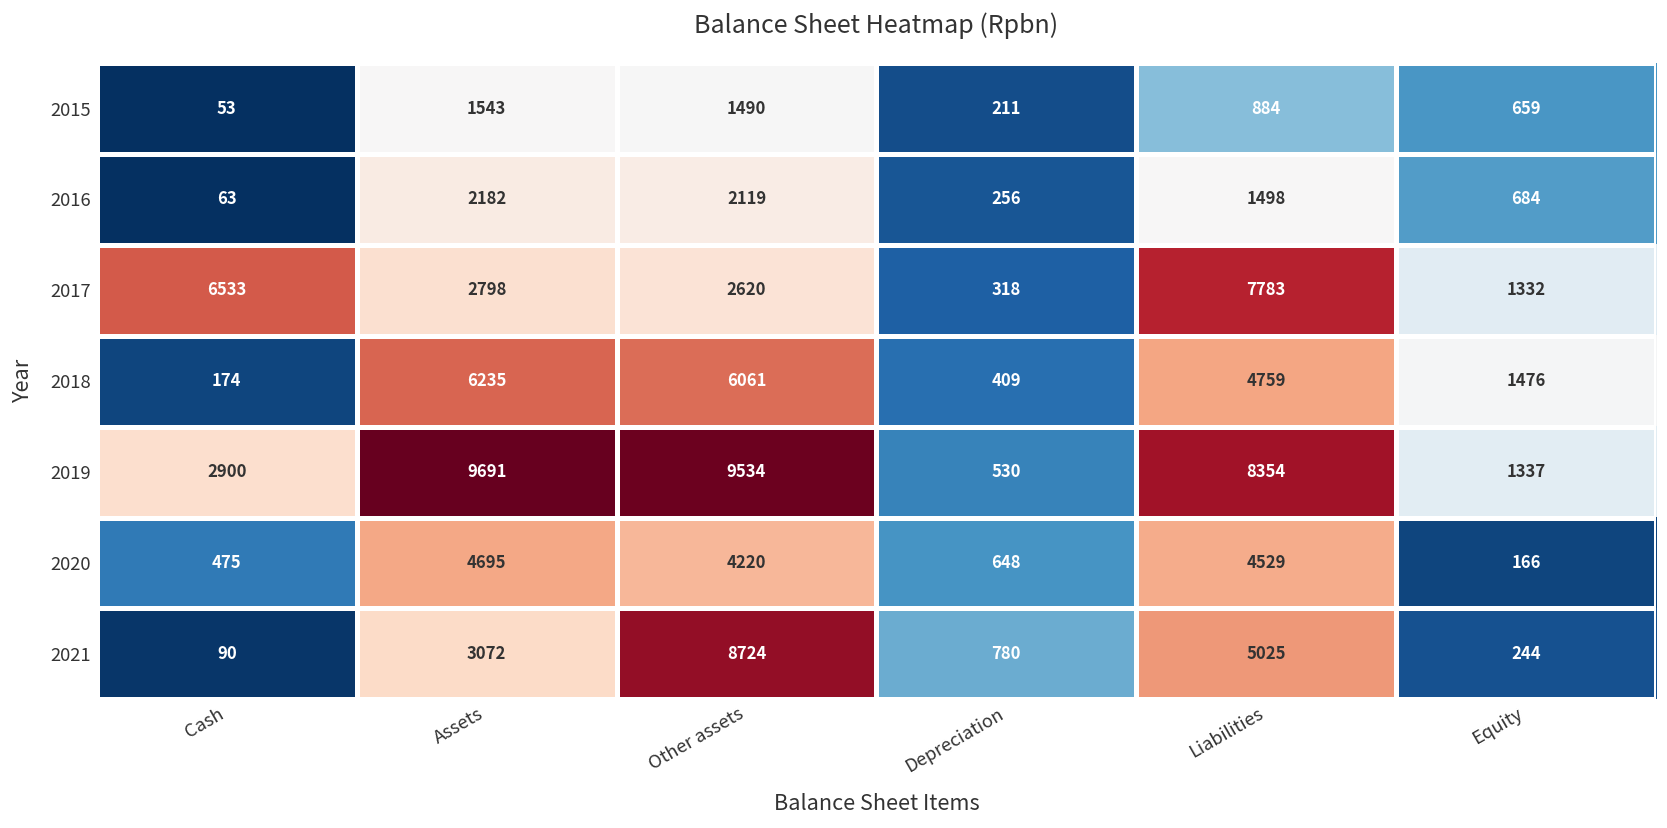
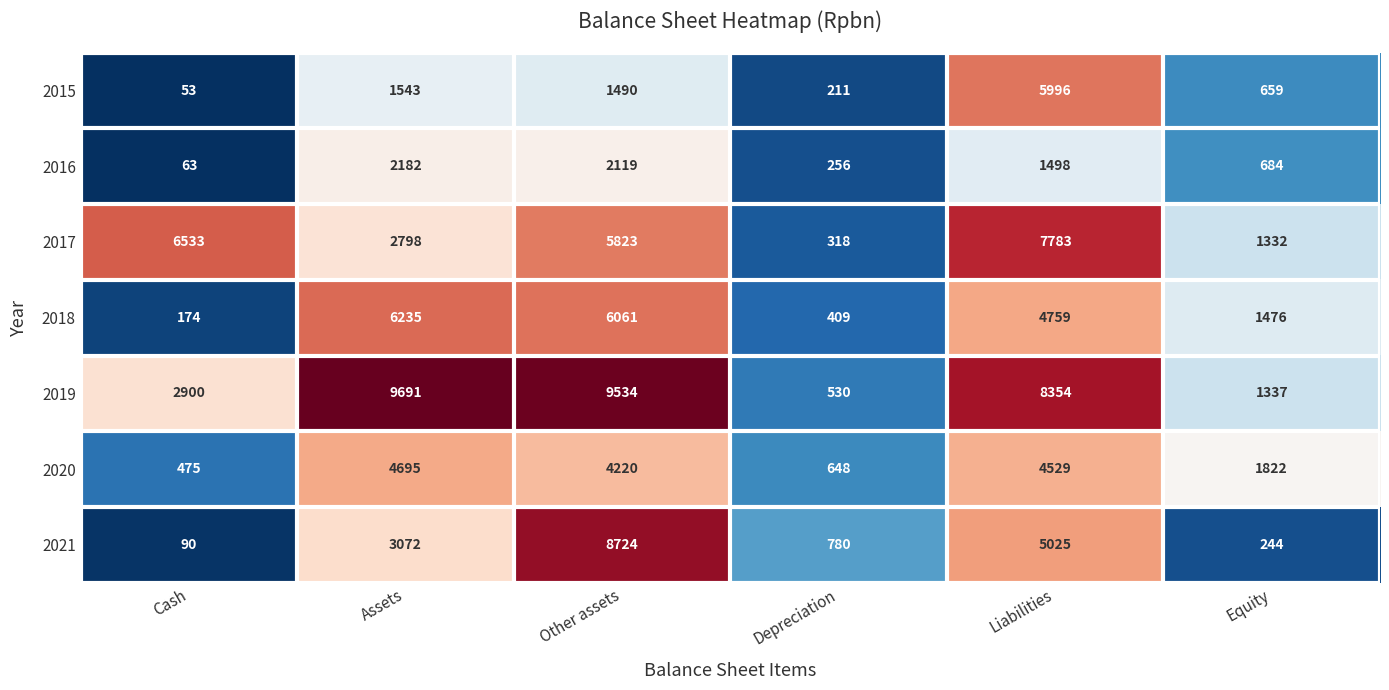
  {
    "2015": {
      "Cash": 53,
      "Assets": 1543,
      "Other assets": 1490,
      "Depreciation": 211,
-     "Liabilities": 884,
+     "Liabilities": 5996,
      "Equity": 659
    },
    "2016": {
      "Cash": 63,
      "Assets": 2182,
      "Other assets": 2119,
      "Depreciation": 256,
      "Liabilities": 1498,
      "Equity": 684
    },
    "2017": {
      "Cash": 6533,
      "Assets": 2798,
-     "Other assets": 2620,
+     "Other assets": 5823,
      "Depreciation": 318,
      "Liabilities": 7783,
      "Equity": 1332
    },
    "2018": {
      "Cash": 174,
      "Assets": 6235,
      "Other assets": 6061,
      "Depreciation": 409,
      "Liabilities": 4759,
      "Equity": 1476
    },
    "2019": {
      "Cash": 2900,
      "Assets": 9691,
      "Other assets": 9534,
      "Depreciation": 530,
      "Liabilities": 8354,
      "Equity": 1337
    },
    "2020": {
      "Cash": 475,
      "Assets": 4695,
      "Other assets": 4220,
      "Depreciation": 648,
      "Liabilities": 4529,
-     "Equity": 166
+     "Equity": 1822
    },
    "2021": {
      "Cash": 90,
      "Assets": 3072,
      "Other assets": 8724,
      "Depreciation": 780,
      "Liabilities": 5025,
      "Equity": 244
    }
  }
